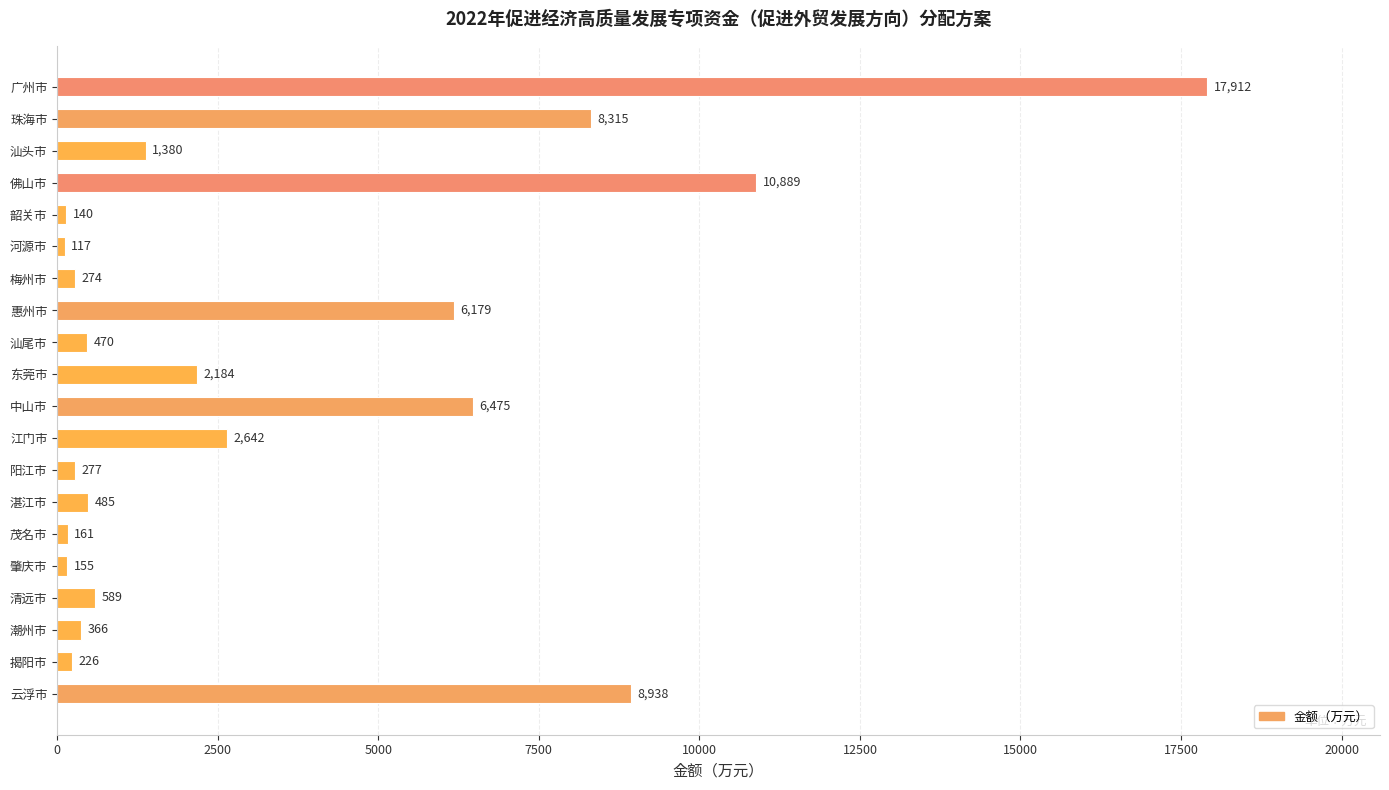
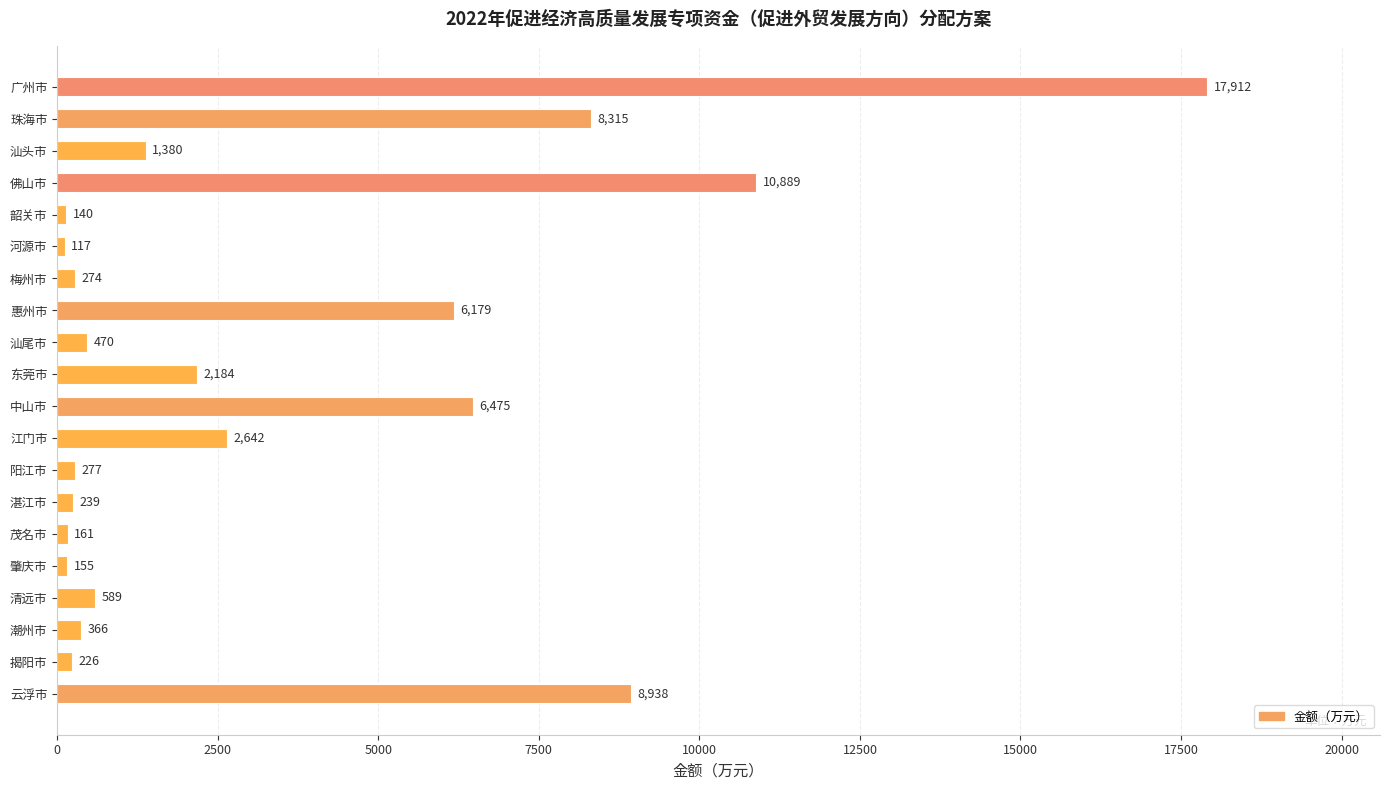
  {
    "广州市": "17,912",
    "珠海市": "8,315",
    "汕头市": "1,380",
    "佛山市": "10,889",
    "韶关市": "140",
    "河源市": "117",
    "梅州市": "274",
    "惠州市": "6,179",
    "汕尾市": "470",
    "东莞市": "2,184",
    "中山市": "6,475",
    "江门市": "2,642",
    "阳江市": "277",
-   "湛江市": "485",
+   "湛江市": "239",
    "茂名市": "161",
    "肇庆市": "155",
    "清远市": "589",
    "潮州市": "366",
    "揭阳市": "226",
    "云浮市": "8,938"
  }
